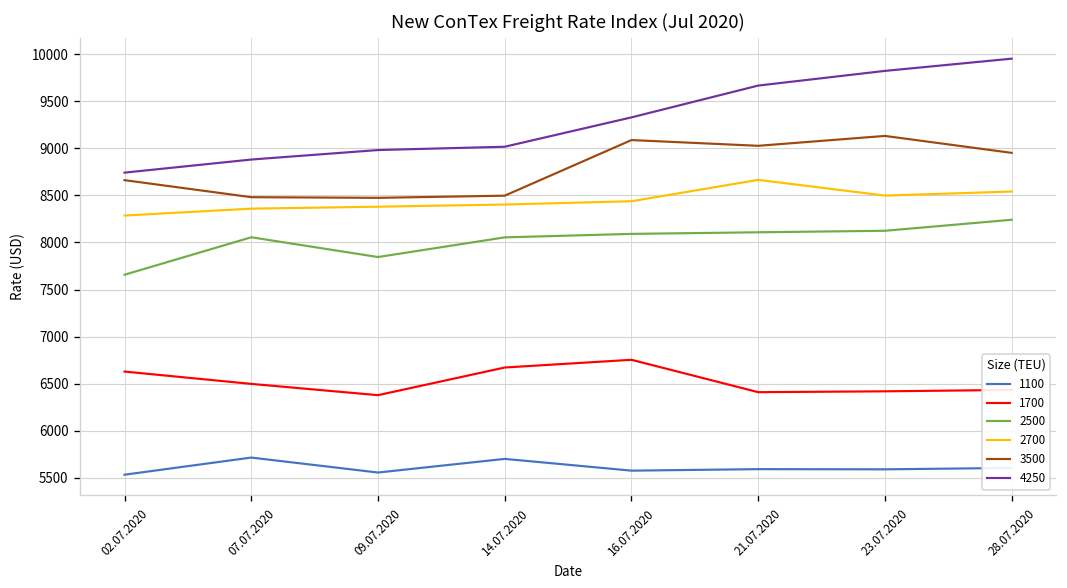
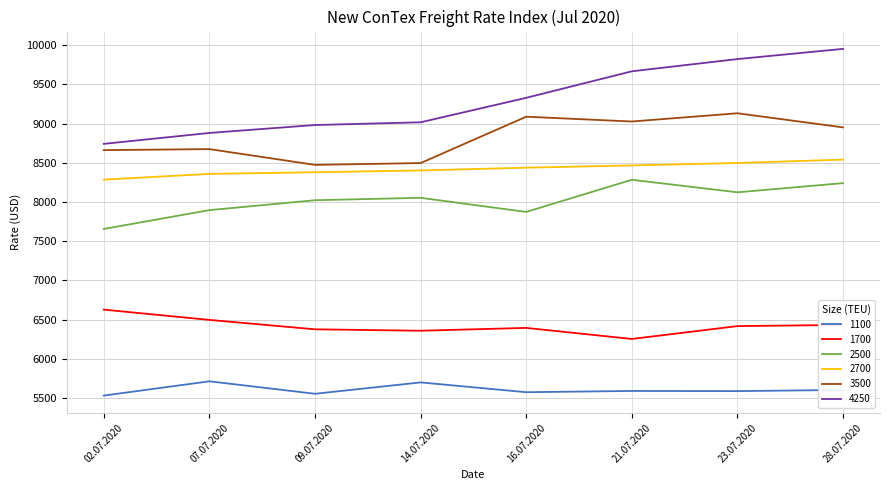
  {
    "1100": {
      "02.07.2020": 5500,
      "07.07.2020": 5700,
      "09.07.2020": 5600,
      "14.07.2020": 5700,
      "16.07.2020": 5600,
      "21.07.2020": 5600,
      "23.07.2020": 5600
    },
    "1700": {
      "02.07.2020": 6600,
      "07.07.2020": 6500,
      "09.07.2020": 6400,
-     "14.07.2020": 6700,
-     "16.07.2020": 6800,
-     "21.07.2020": 6400,
+     "14.07.2020": 6400,
+     "16.07.2020": 6400,
+     "21.07.2020": 6300,
      "23.07.2020": 6400
    },
    "2500": {
      "02.07.2020": 7700,
-     "07.07.2020": 8100,
-     "09.07.2020": 7800,
+     "07.07.2020": 7900,
+     "09.07.2020": 8000,
      "14.07.2020": 8100,
-     "16.07.2020": 8100,
-     "21.07.2020": 8100,
+     "16.07.2020": 7900,
+     "21.07.2020": 8300,
      "23.07.2020": 8100,
      "28.07.2020": 8200
    },
    "2700": {
      "02.07.2020": 8300,
      "07.07.2020": 8400,
      "09.07.2020": 8400,
      "14.07.2020": 8400,
      "16.07.2020": 8400,
-     "21.07.2020": 8700,
+     "21.07.2020": 8500,
      "23.07.2020": 8500,
      "28.07.2020": 8500
    },
    "3500": {
      "02.07.2020": 8700,
-     "07.07.2020": 8500,
+     "07.07.2020": 8700,
      "09.07.2020": 8500,
      "14.07.2020": 8500,
      "16.07.2020": 9100,
      "21.07.2020": 9000,
      "23.07.2020": 9100,
      "28.07.2020": 9000
    },
    "4250": {
      "02.07.2020": 8700,
      "07.07.2020": 8900,
      "09.07.2020": 9000,
      "14.07.2020": 9000,
      "16.07.2020": 9300,
      "21.07.2020": 9700,
      "23.07.2020": 9800,
      "28.07.2020": 10000
    }
  }
